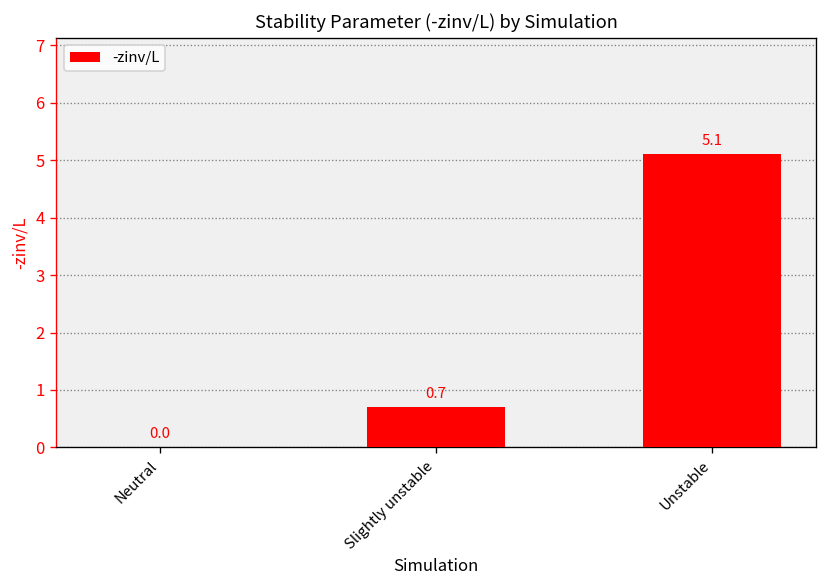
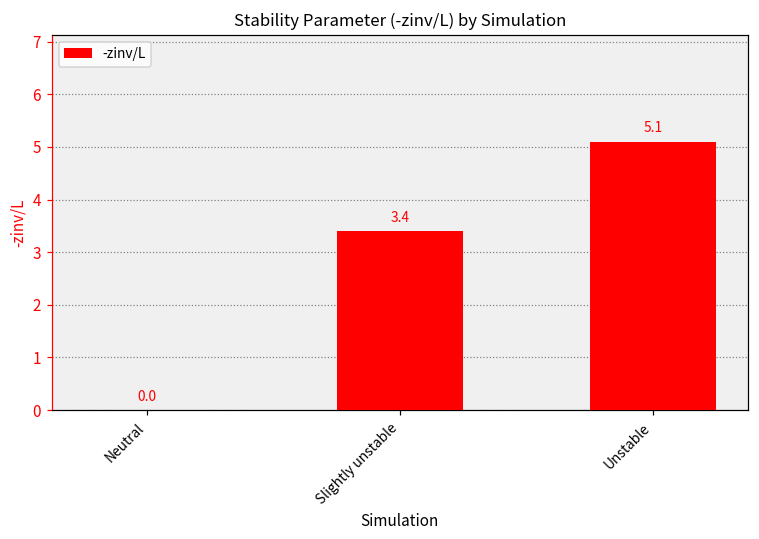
  {
    "Neutral": 0.0,
-   "Slightly unstable": 0.7,
+   "Slightly unstable": 3.4,
    "Unstable": 5.1
  }
